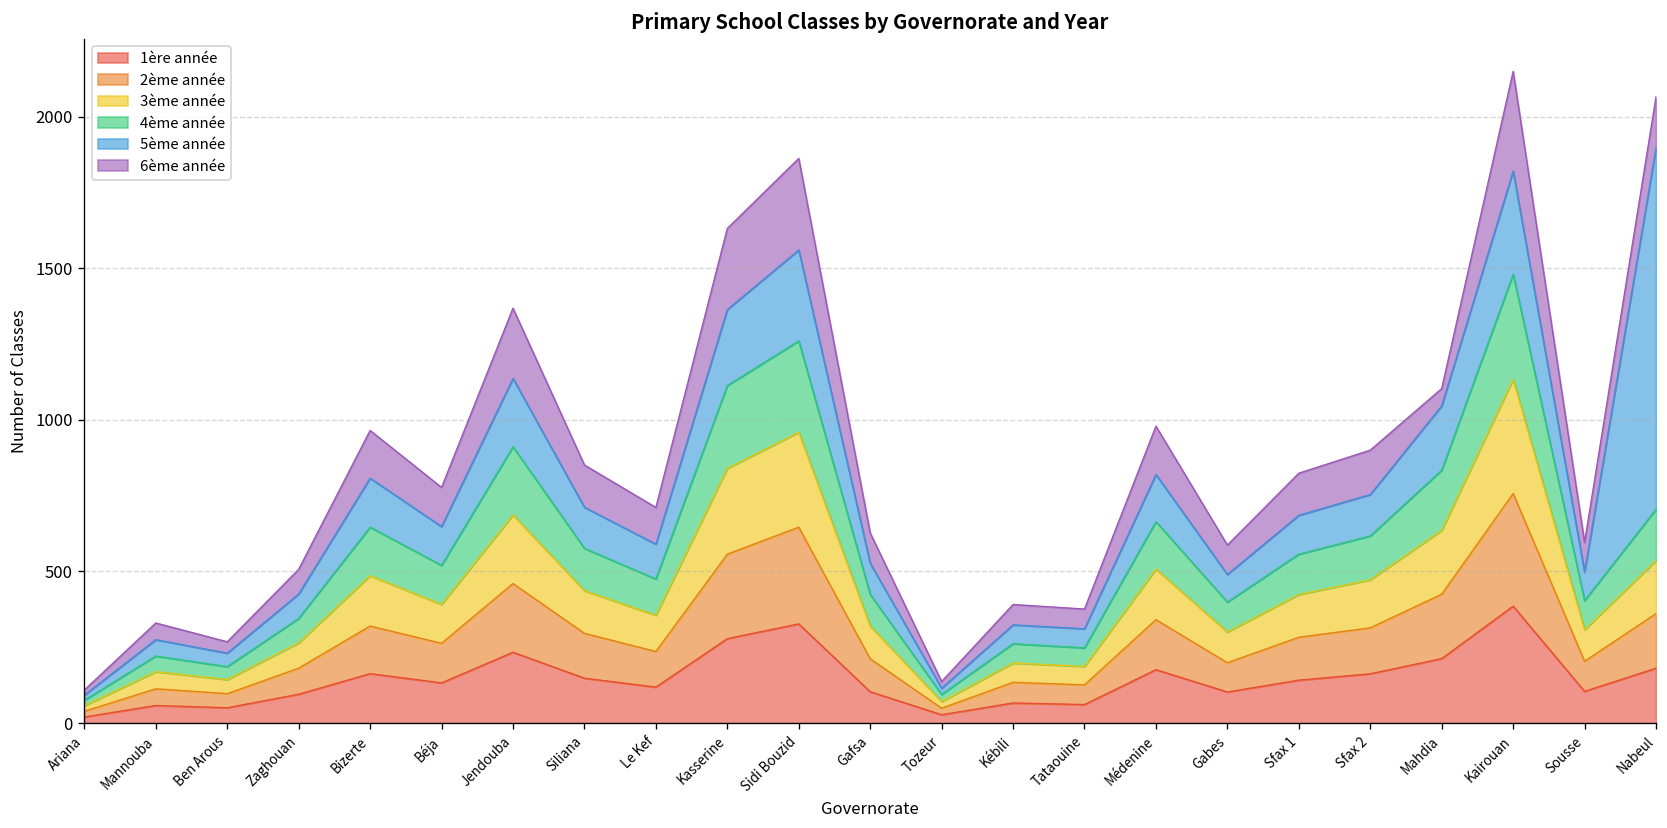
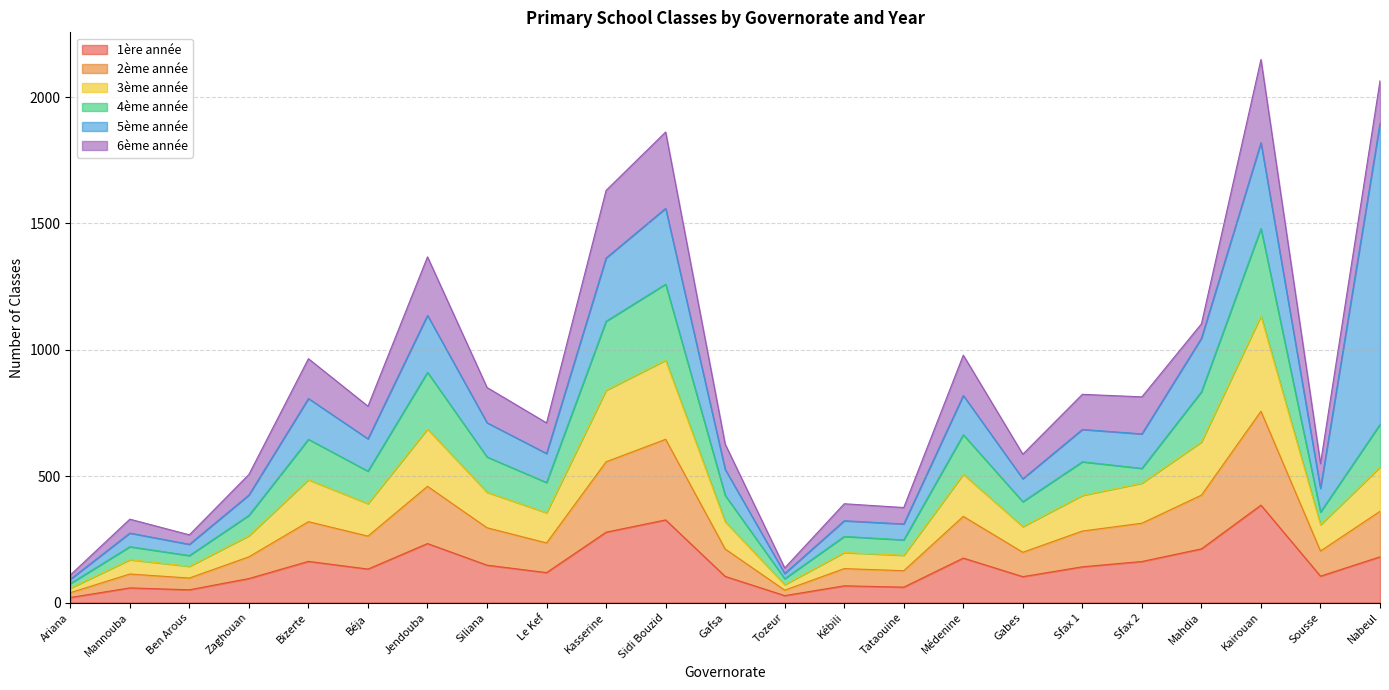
  {
    "3ème année": {
      "Ariana": 20,
      "Mannouba": 60,
      "Ben Arous": 50,
      "Zaghouan": 80,
      "Bizerte": 170,
      "Béja": 130,
      "Jendouba": 230,
      "Siliana": 140,
      "Le Kef": 120,
      "Kasserine": 280,
      "Sidi Bouzid": 310,
      "Gafsa": 110,
      "Tozeur": 20,
      "Kébili": 60,
      "Tataouine": 60,
      "Médenine": 170,
      "Gabes": 100,
      "Sfax 1": 140,
      "Sfax 2": 160,
      "Mahdia": 210,
      "Kairouan": 380,
      "Sousse": 100,
      "Nabeul": 180
    },
    "4ème année": {
      "Ariana": 20,
      "Mannouba": 50,
      "Ben Arous": 40,
      "Zaghouan": 80,
      "Bizerte": 160,
      "Béja": 130,
      "Jendouba": 220,
      "Siliana": 140,
      "Le Kef": 120,
      "Kasserine": 270,
      "Sidi Bouzid": 300,
      "Gafsa": 100,
      "Tozeur": 20,
      "Kébili": 60,
      "Tataouine": 60,
      "Médenine": 160,
      "Gabes": 100,
      "Sfax 1": 130,
-     "Sfax 2": 140,
+     "Sfax 2": 60,
      "Mahdia": 200,
      "Kairouan": 350,
-     "Sousse": 100,
+     "Sousse": 50,
      "Nabeul": 170
    },
    "5ème année": {
      "Ariana": 20,
      "Mannouba": 50,
      "Ben Arous": 40,
      "Zaghouan": 80,
      "Bizerte": 160,
      "Béja": 130,
      "Jendouba": 230,
      "Siliana": 140,
      "Le Kef": 120,
      "Kasserine": 250,
      "Sidi Bouzid": 300,
      "Gafsa": 100,
      "Tozeur": 20,
      "Kébili": 60,
      "Tataouine": 60,
      "Médenine": 160,
      "Gabes": 90,
      "Sfax 1": 130,
      "Sfax 2": 140,
      "Mahdia": 210,
      "Kairouan": 340,
      "Sousse": 90,
      "Nabeul": 1190
    },
    "6ème année": {
      "Ariana": 20,
      "Mannouba": 60,
      "Ben Arous": 40,
      "Zaghouan": 80,
      "Bizerte": 160,
      "Béja": 130,
      "Jendouba": 230,
      "Siliana": 140,
      "Le Kef": 120,
      "Kasserine": 270,
      "Sidi Bouzid": 300,
      "Gafsa": 100,
      "Tozeur": 20,
      "Kébili": 70,
      "Tataouine": 70,
      "Médenine": 160,
      "Gabes": 100,
      "Sfax 1": 140,
      "Sfax 2": 150,
      "Mahdia": 60,
      "Kairouan": 330,
      "Sousse": 100,
      "Nabeul": 170
    }
  }
